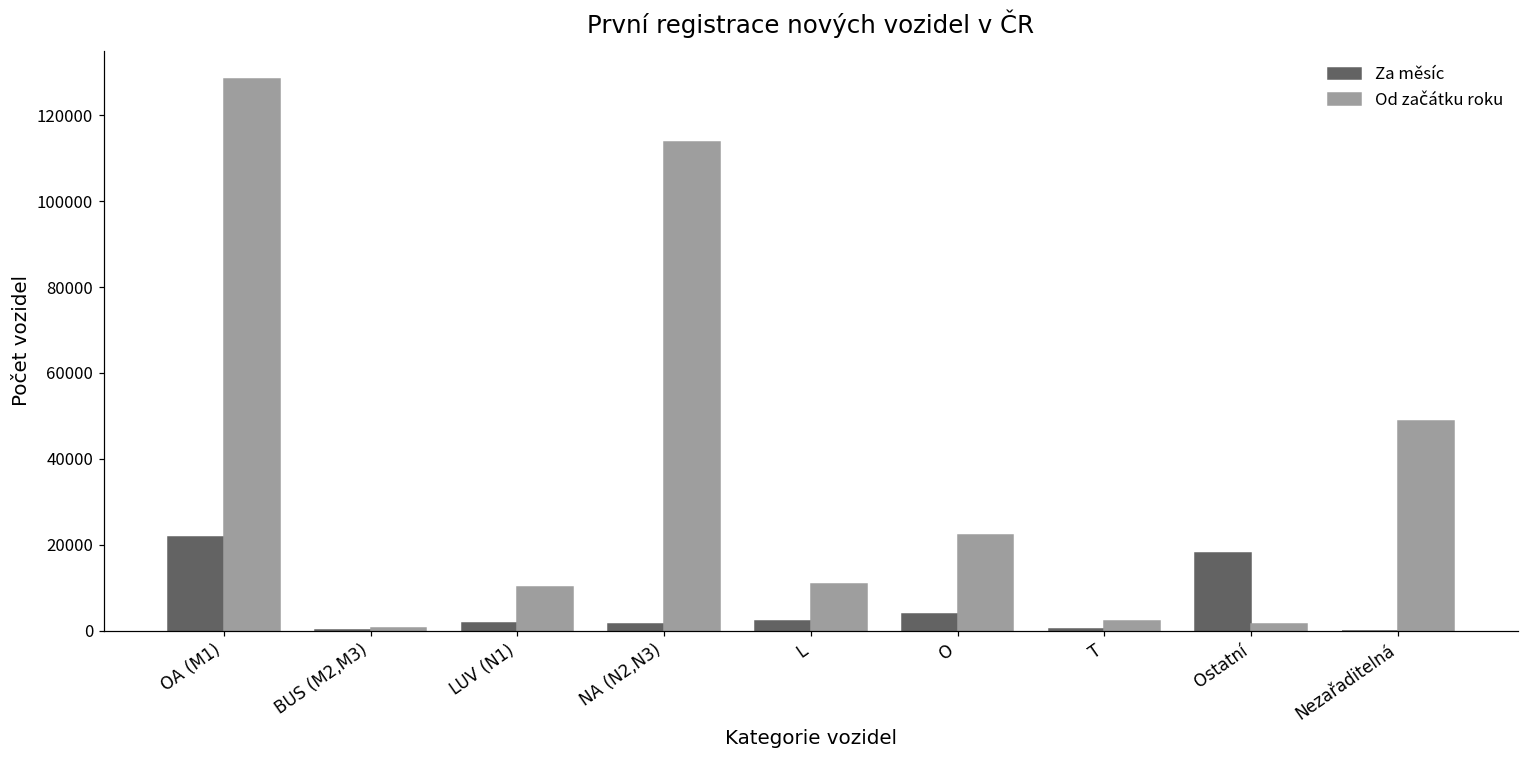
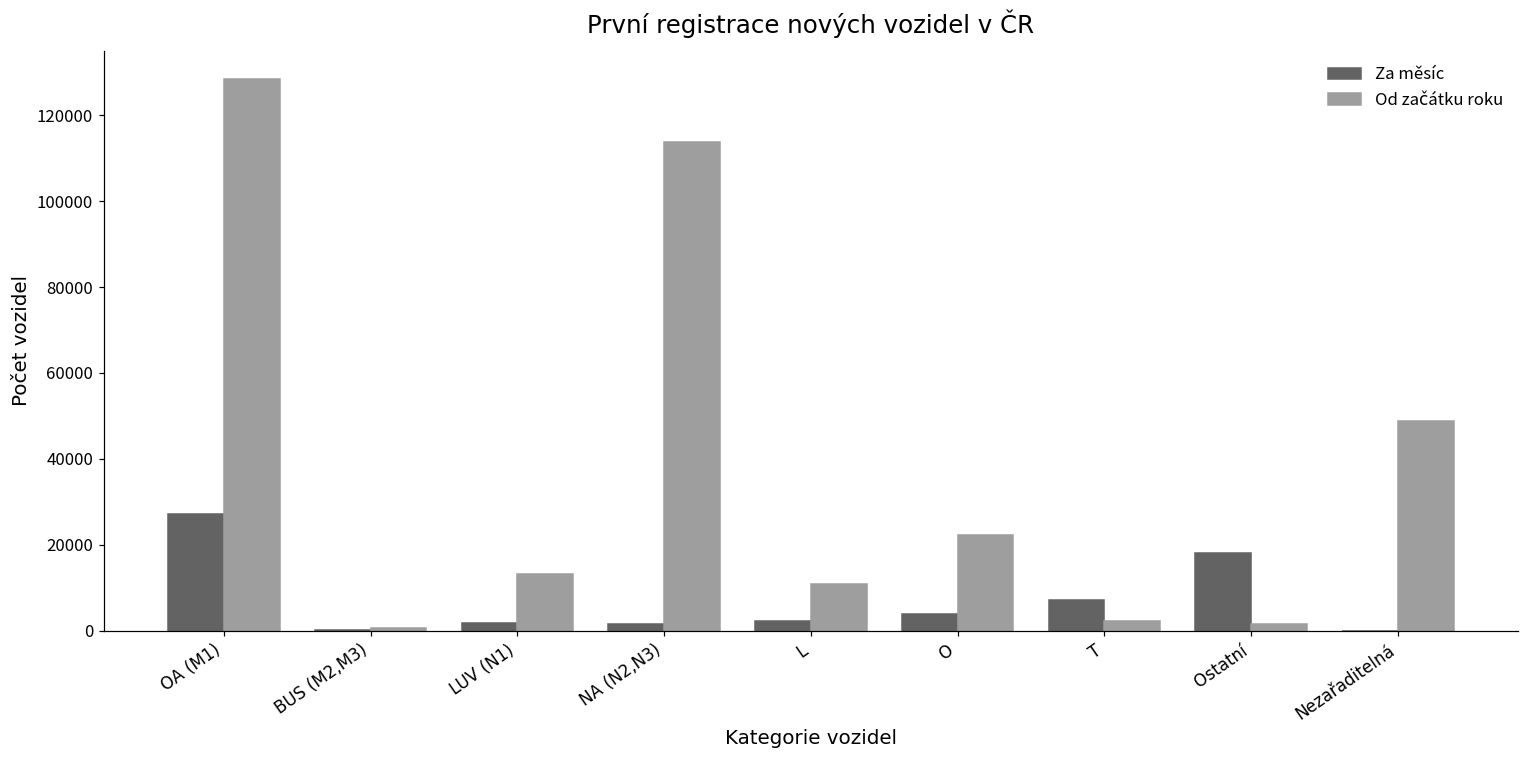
  {
    "Za měsíc": {
-     "OA (M1)": 22000,
+     "OA (M1)": 27000,
      "LUV (N1)": 2000,
      "NA (N2,N3)": 2000,
      "L": 2000,
      "O": 4000,
-     "T": 0,
+     "T": 7000,
      "Ostatní": 18000
    },
    "Od začátku roku": {
      "OA (M1)": 128000,
      "BUS (M2,M3)": 1000,
-     "LUV (N1)": 10000,
+     "LUV (N1)": 13000,
      "NA (N2,N3)": 114000,
      "L": 11000,
      "O": 22000,
      "T": 2000,
      "Ostatní": 1000,
      "Nezařaditelná": 49000
    }
  }
